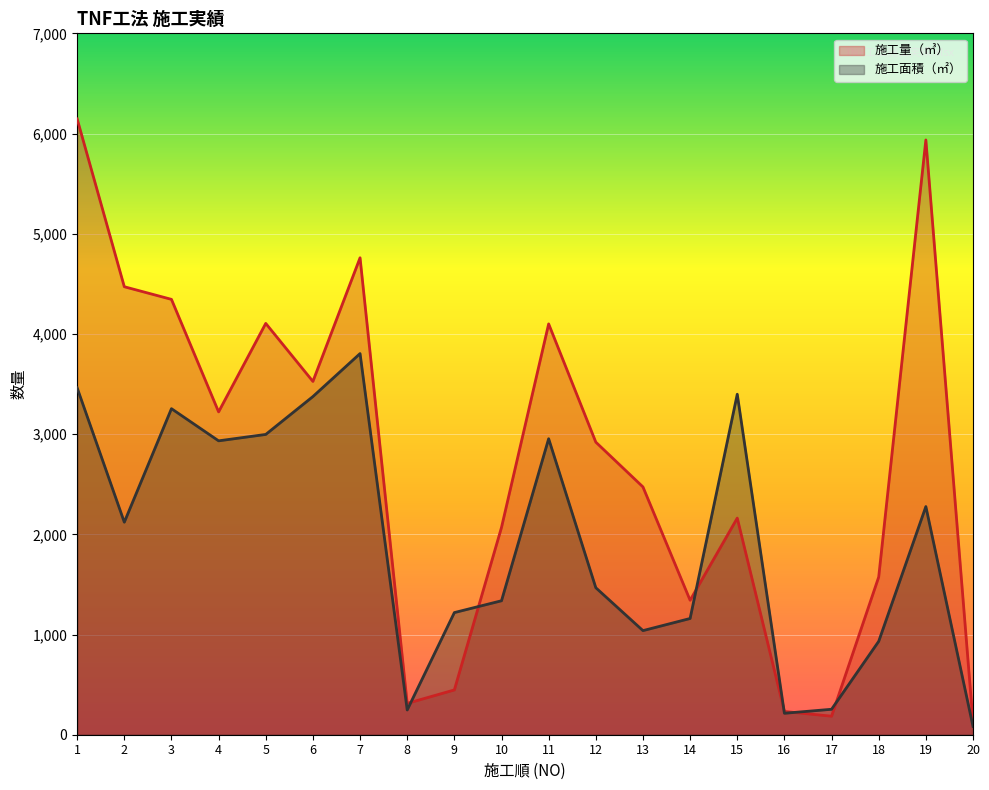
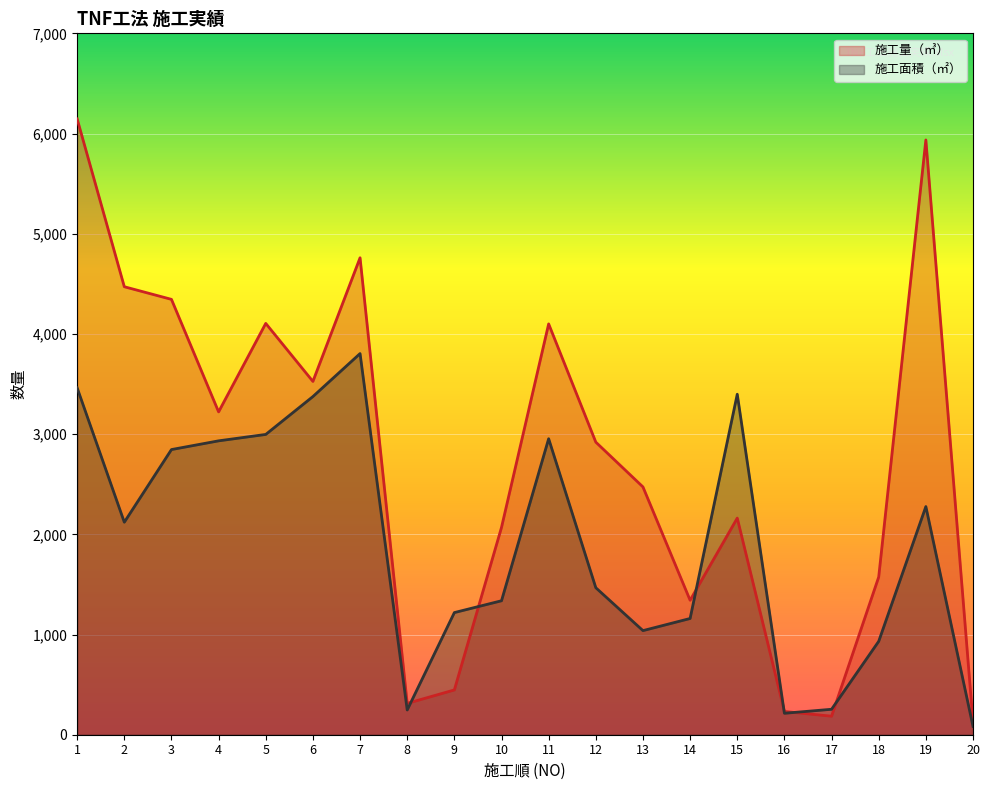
  {
    "施工量（㎥）": {
      "1": "6,150",
      "2": "4,470",
      "3": "4,350",
      "4": "3,220",
      "5": "4,110",
      "6": "3,530",
      "7": "4,760",
      "8": "310",
      "9": "450",
      "10": "2,070",
      "11": "4,100",
      "12": "2,920",
      "13": "2,470",
      "14": "1,340",
      "15": "2,160",
      "17": "190",
      "18": "1,570",
      "19": "5,940",
      "20": "130"
    },
    "施工面積（㎡）": {
      "1": "3,460",
      "2": "2,120",
-     "3": "3,250",
+     "3": "2,850",
      "4": "2,930",
      "5": "3,000",
      "6": "3,380",
      "7": "3,800",
      "8": "250",
      "9": "1,220",
      "10": "1,340",
      "11": "2,950",
      "12": "1,470",
      "13": "1,040",
      "14": "1,160",
      "15": "3,400",
      "17": "250",
      "18": "930",
      "19": "2,280",
      "20": "80"
    }
  }
